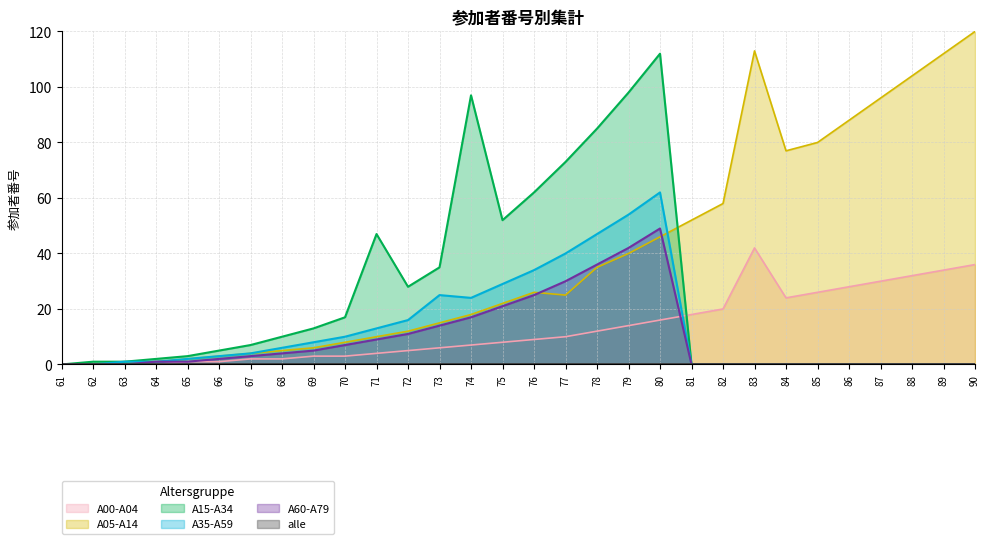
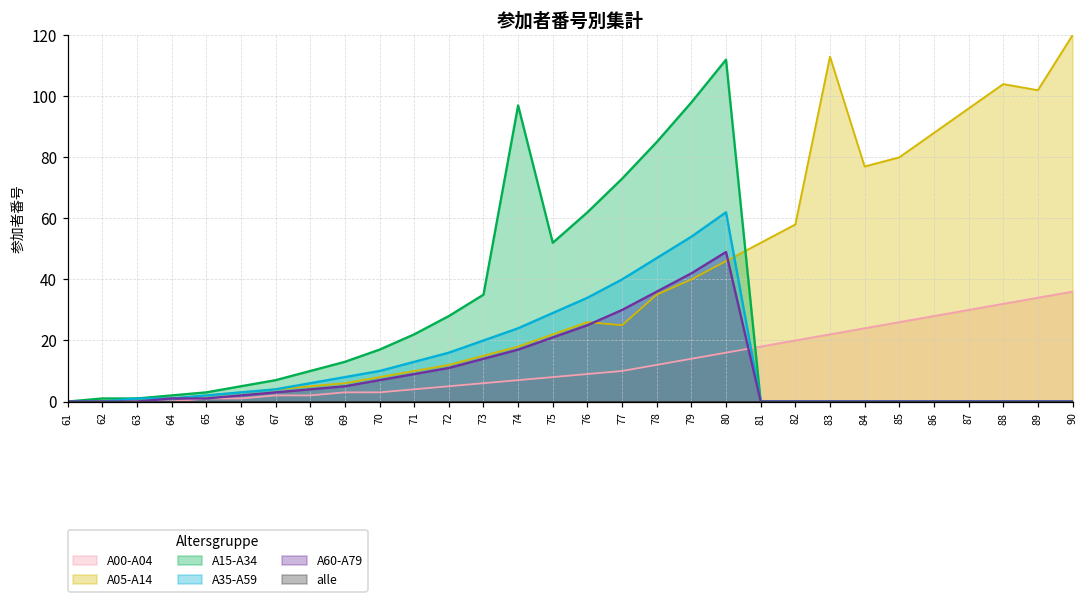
  {
    "A00-A04": {
      "66": 1,
      "67": 2,
      "68": 2,
      "69": 3,
      "70": 3,
      "71": 4,
      "72": 5,
      "73": 6,
      "74": 7,
      "75": 8,
      "76": 9,
      "77": 10,
      "78": 12,
      "79": 14,
      "80": 16,
      "81": 18,
      "82": 20,
-     "83": 42,
+     "83": 22,
      "84": 24,
      "85": 26,
      "86": 28,
      "87": 30,
      "88": 32,
      "89": 34,
      "90": 36
    },
    "A05-A14": {
      "68": 5,
      "69": 6,
      "70": 8,
      "71": 10,
      "72": 12,
      "73": 15,
      "74": 18,
      "75": 22,
      "76": 26,
      "77": 25,
      "78": 35,
      "79": 40,
      "80": 46,
      "81": 52,
      "82": 58,
      "83": 113,
      "84": 77,
      "85": 80,
      "86": 88,
      "87": 96,
      "88": 104,
-     "89": 112,
+     "89": 102,
      "90": 120
    },
    "A15-A34": {
      "62": 1,
      "64": 2,
      "65": 3,
      "66": 5,
      "67": 7,
      "68": 10,
      "69": 13,
      "70": 17,
-     "71": 47,
+     "71": 22,
      "72": 28,
      "73": 35,
      "74": 97,
      "75": 52,
      "76": 62,
      "77": 73,
      "78": 85,
      "79": 98,
      "80": 112
    },
    "A35-A59": {
      "68": 6,
      "69": 8,
      "70": 10,
      "71": 13,
      "72": 16,
-     "73": 25,
+     "73": 20,
      "74": 24,
      "75": 29,
      "76": 34,
      "77": 40,
      "78": 47,
      "79": 54,
      "80": 62
    }
  }
